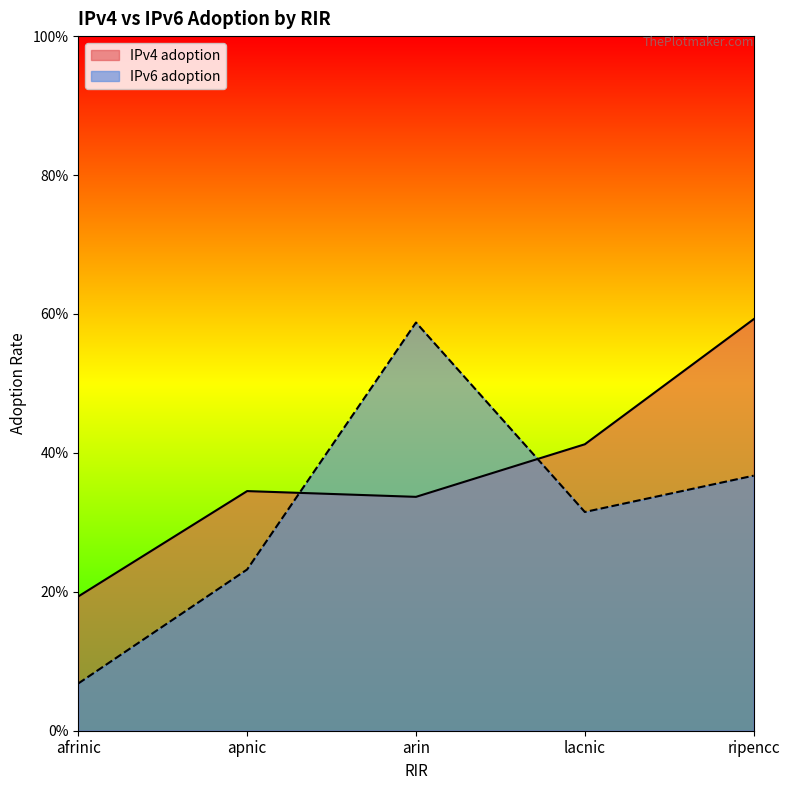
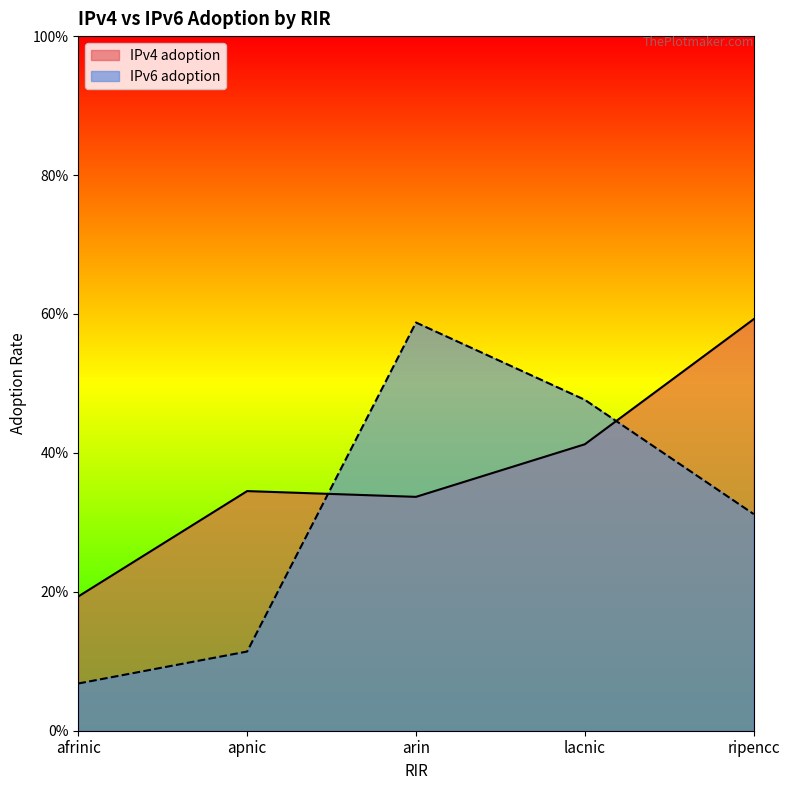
  {
    "IPv4 adoption": {
      "afrinic": "19%",
      "apnic": "35%",
      "arin": "34%",
      "lacnic": "41%",
      "ripencc": "59%"
    },
    "IPv6 adoption": {
      "afrinic": "7%",
-     "apnic": "23%",
+     "apnic": "11%",
      "arin": "59%",
-     "lacnic": "31%",
-     "ripencc": "37%"
+     "lacnic": "48%",
+     "ripencc": "31%"
    }
  }
